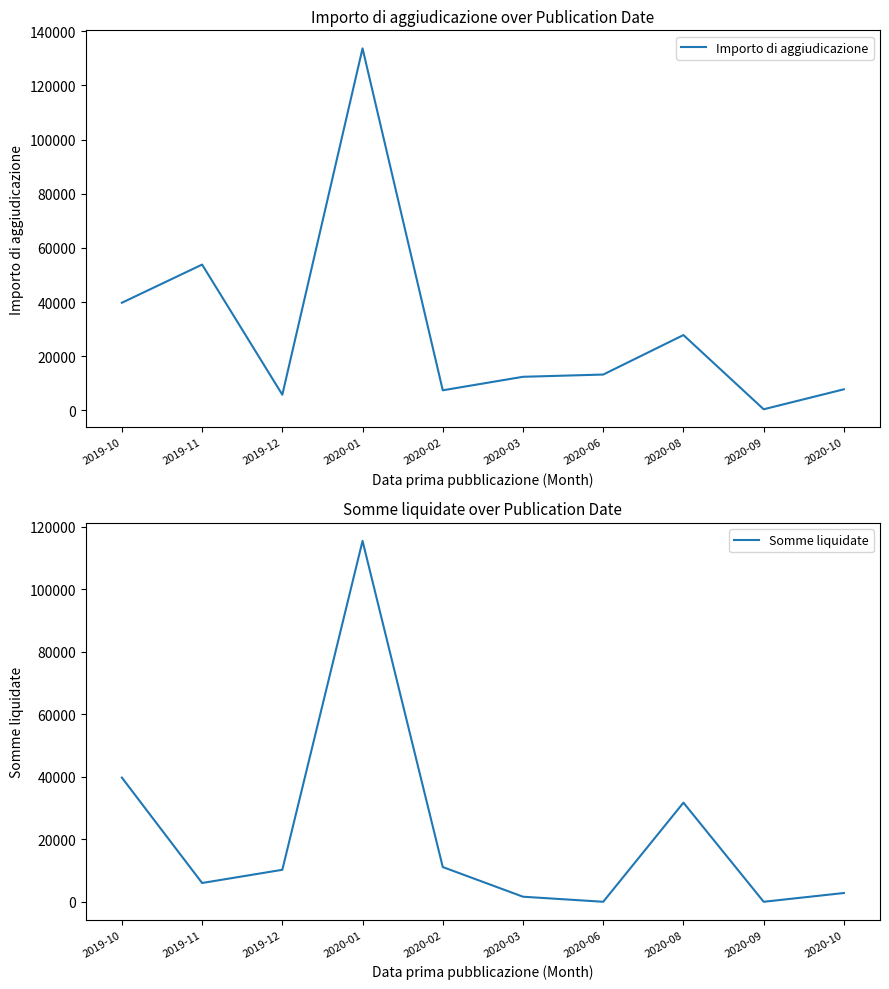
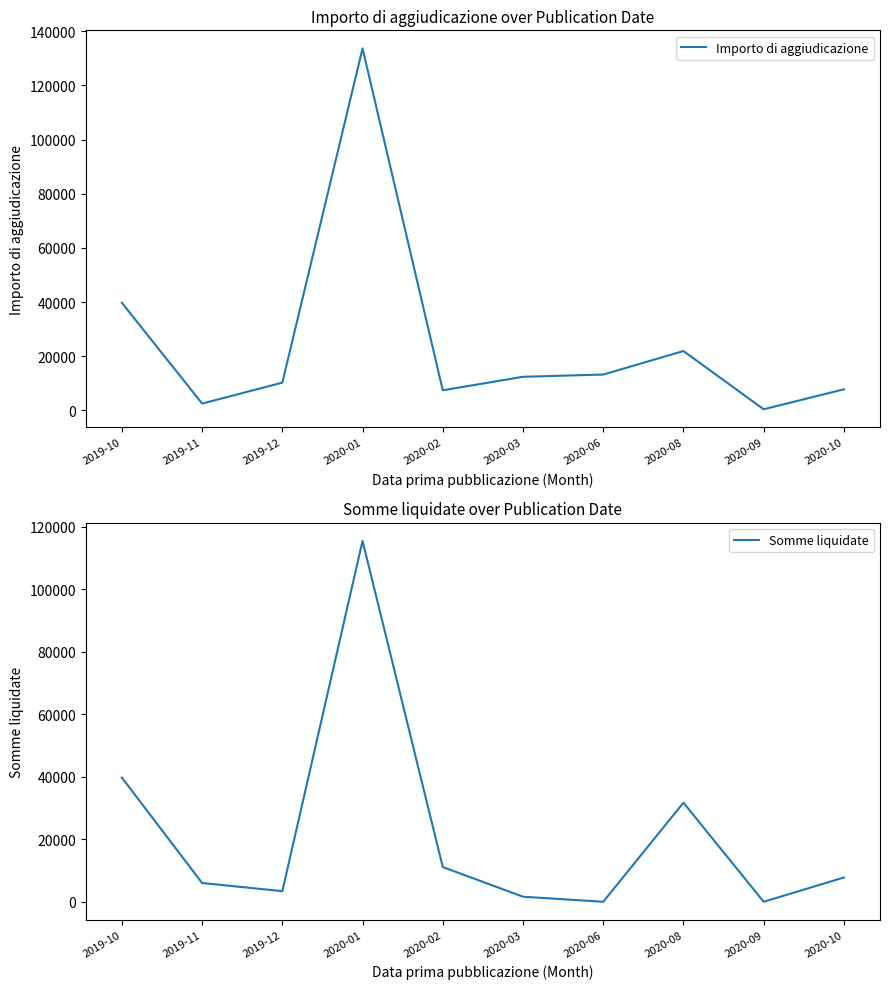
  {
    "Importo di aggiudicazione over Publication Date": {
      "2019-10": 40000,
-     "2019-11": 54000,
-     "2019-12": 6000,
+     "2019-11": 3000,
+     "2019-12": 10000,
      "2020-01": 134000,
      "2020-02": 7000,
      "2020-03": 12000,
      "2020-06": 13000,
-     "2020-08": 28000,
+     "2020-08": 22000,
      "2020-09": 0,
      "2020-10": 8000
    },
    "Somme liquidate over Publication Date": {
      "2019-10": 40000,
      "2019-11": 6000,
-     "2019-12": 10000,
+     "2019-12": 3000,
      "2020-01": 116000,
      "2020-02": 11000,
      "2020-03": 2000,
      "2020-06": 0,
      "2020-08": 32000,
      "2020-09": 0,
-     "2020-10": 3000
+     "2020-10": 8000
    }
  }
